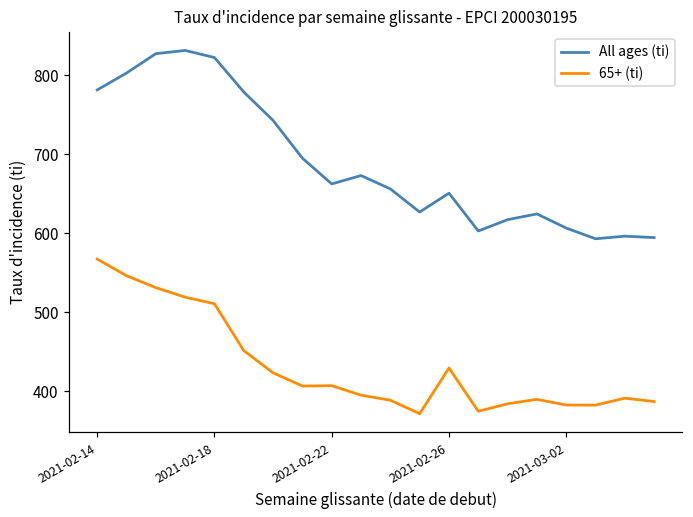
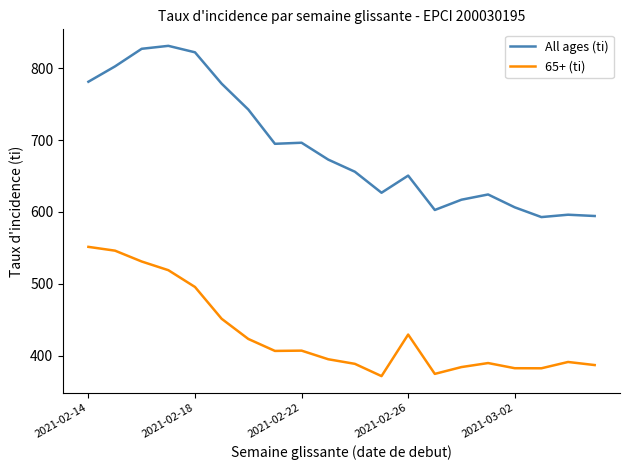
  {
    "All ages (ti)": {
      "2021-02-14": 780,
      "2021-02-18": 820,
-     "2021-02-22": 660,
+     "2021-02-22": 700,
      "2021-02-26": 650,
      "2021-03-02": 610
    },
    "65+ (ti)": {
-     "2021-02-14": 570,
-     "2021-02-18": 510,
+     "2021-02-14": 550,
+     "2021-02-18": 500,
      "2021-02-22": 410,
      "2021-02-26": 430,
      "2021-03-02": 380
    }
  }
